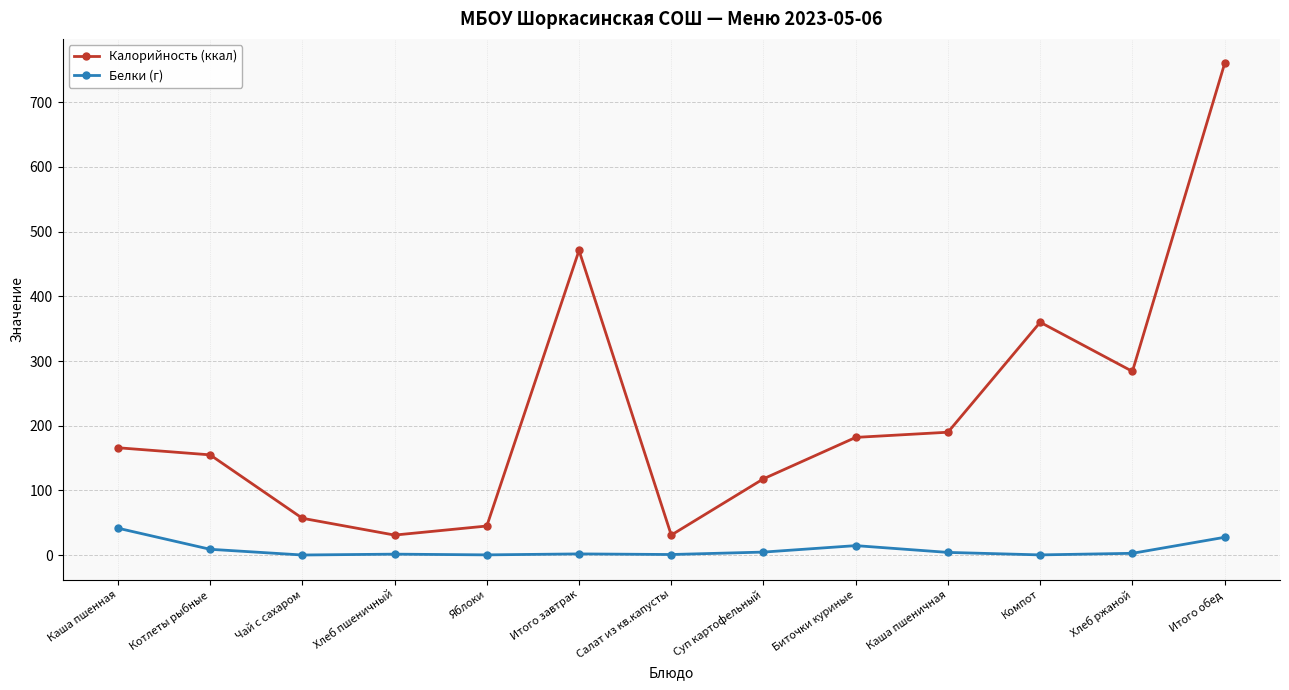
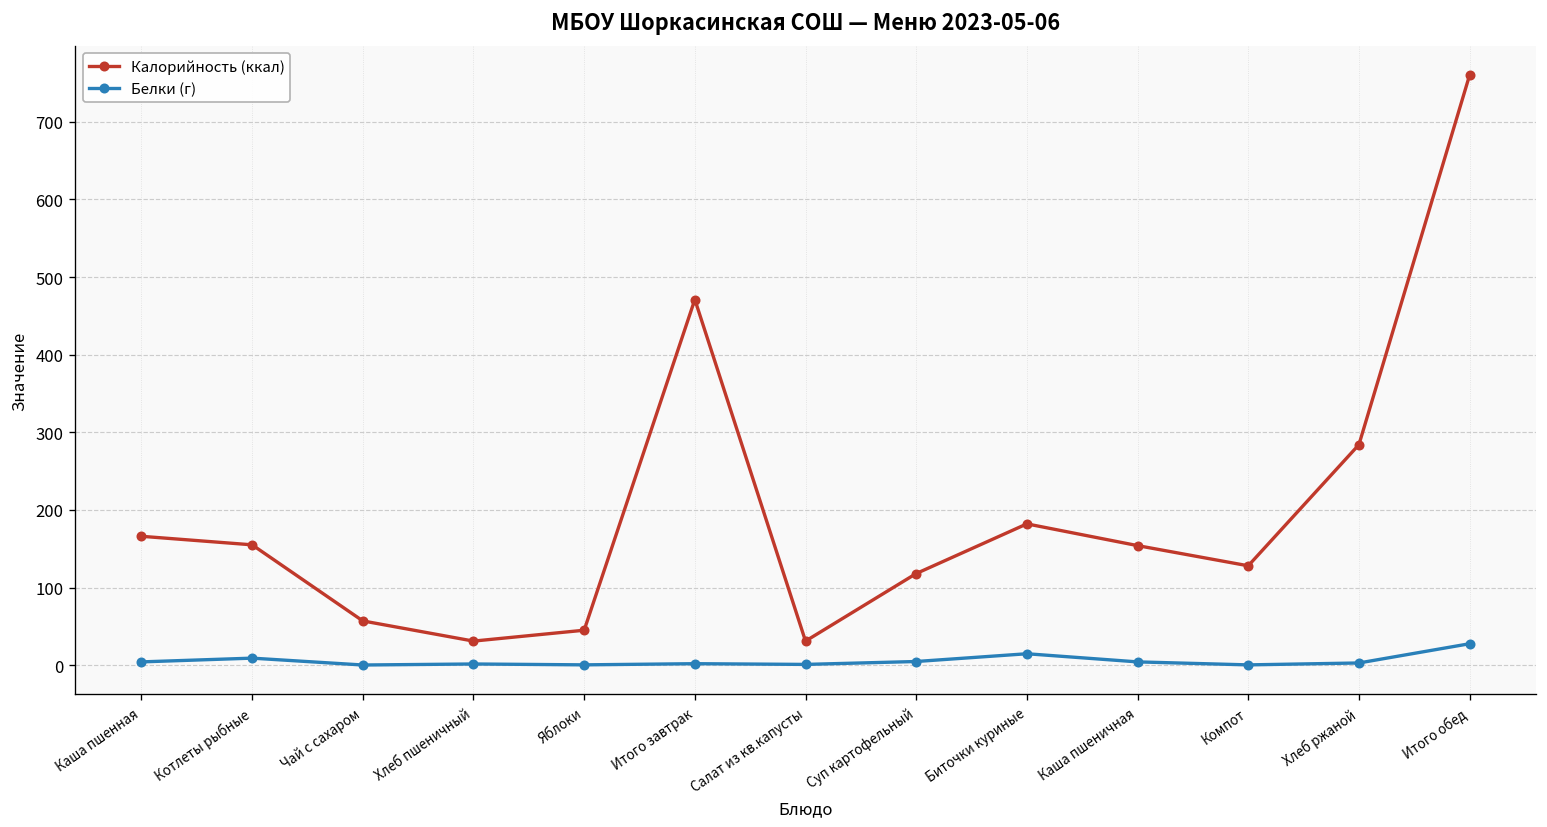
  {
    "Калорийность (ккал)": {
      "Каша пшенная": 170,
      "Котлеты рыбные": 160,
      "Чай с сахаром": 60,
      "Хлеб пшеничный": 30,
      "Яблоки": 50,
      "Итого завтрак": 470,
      "Салат из кв.капусты": 30,
      "Суп картофельный": 120,
      "Биточки куриные": 180,
-     "Каша пшеничная": 190,
-     "Компот": 360,
+     "Каша пшеничная": 150,
+     "Компот": 130,
      "Хлеб ржаной": 280,
      "Итого обед": 760
    },
    "Белки (г)": {
-     "Каша пшенная": 40,
+     "Каша пшенная": 0,
      "Котлеты рыбные": 10,
      "Чай с сахаром": 0,
      "Хлеб пшеничный": 0,
      "Яблоки": 0,
      "Итого завтрак": 0,
      "Салат из кв.капусты": 0,
      "Суп картофельный": 0,
      "Биточки куриные": 10,
      "Каша пшеничная": 0,
      "Компот": 0,
      "Хлеб ржаной": 0,
      "Итого обед": 30
    }
  }
